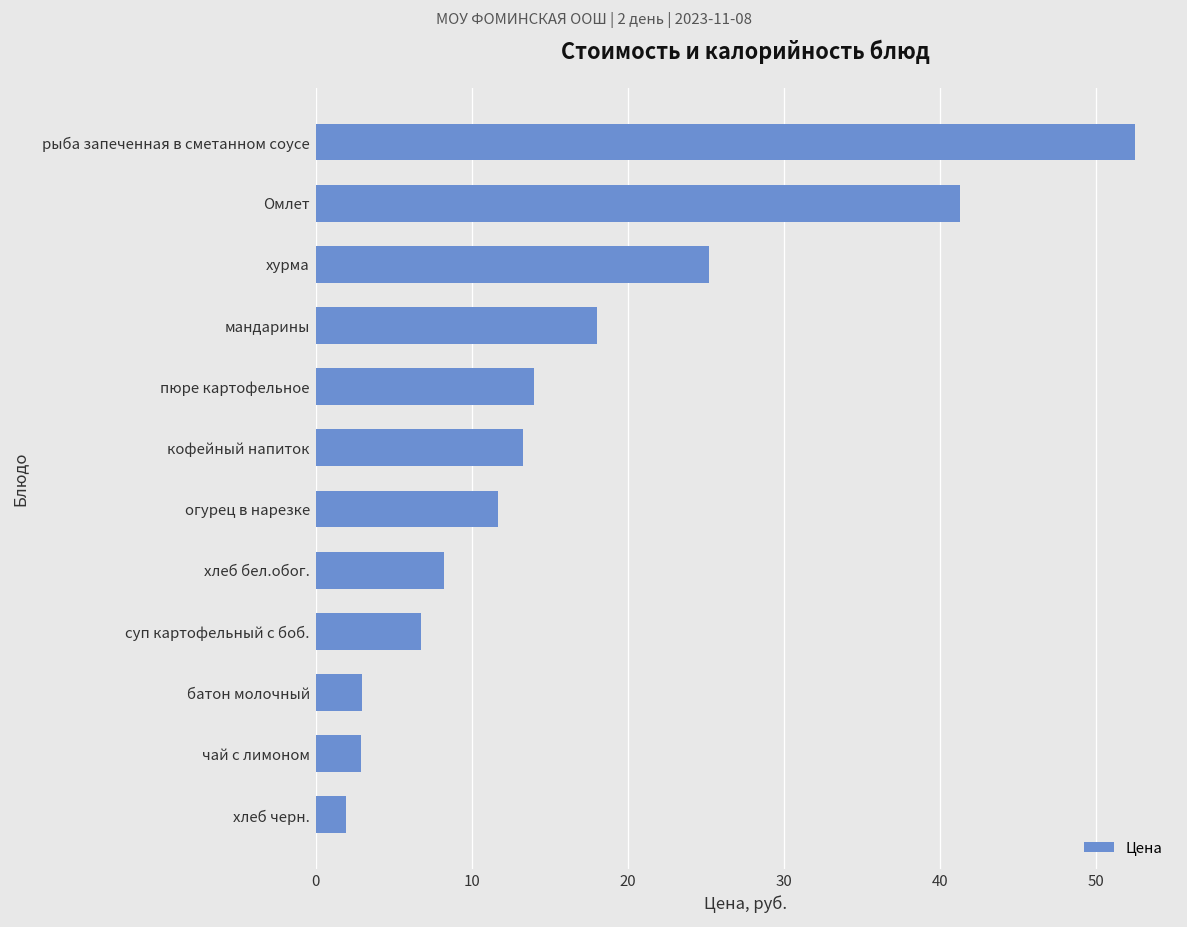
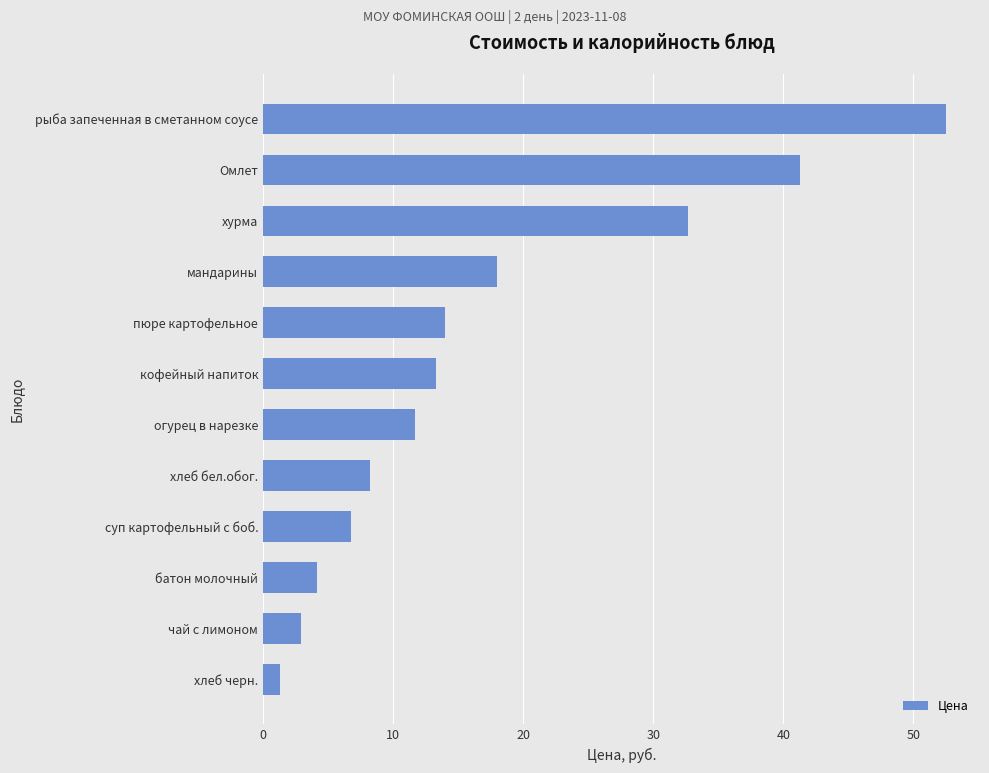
  {
    "рыба запеченная в сметанном соусе": 52.5,
    "Омлет": 41.3,
-   "хурма": 25.2,
+   "хурма": 32.7,
    "мандарины": 18.0,
    "пюре картофельное": 14.0,
    "кофейный напиток": 13.3,
    "огурец в нарезке": 11.7,
    "хлеб бел.обог.": 8.2,
    "суп картофельный с боб.": 6.8,
-   "батон молочный": 3.0,
+   "батон молочный": 4.1,
    "чай с лимоном": 2.9,
-   "хлеб черн.": 1.9
+   "хлеб черн.": 1.3
  }
